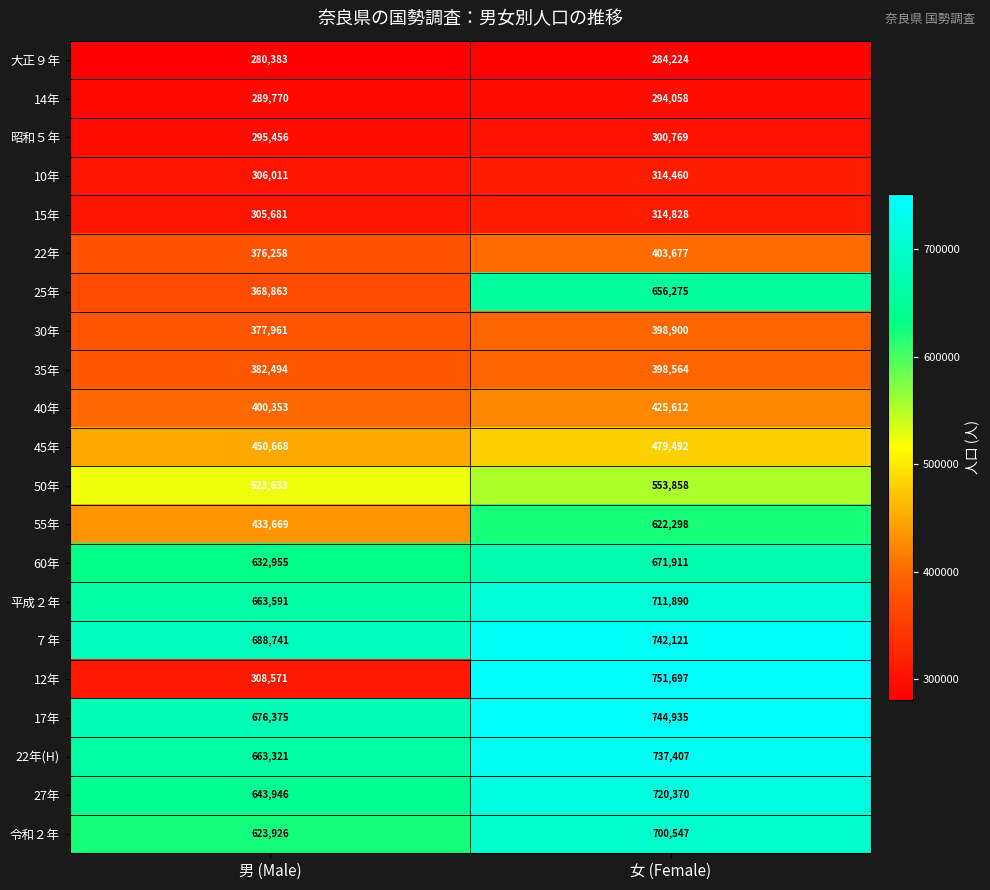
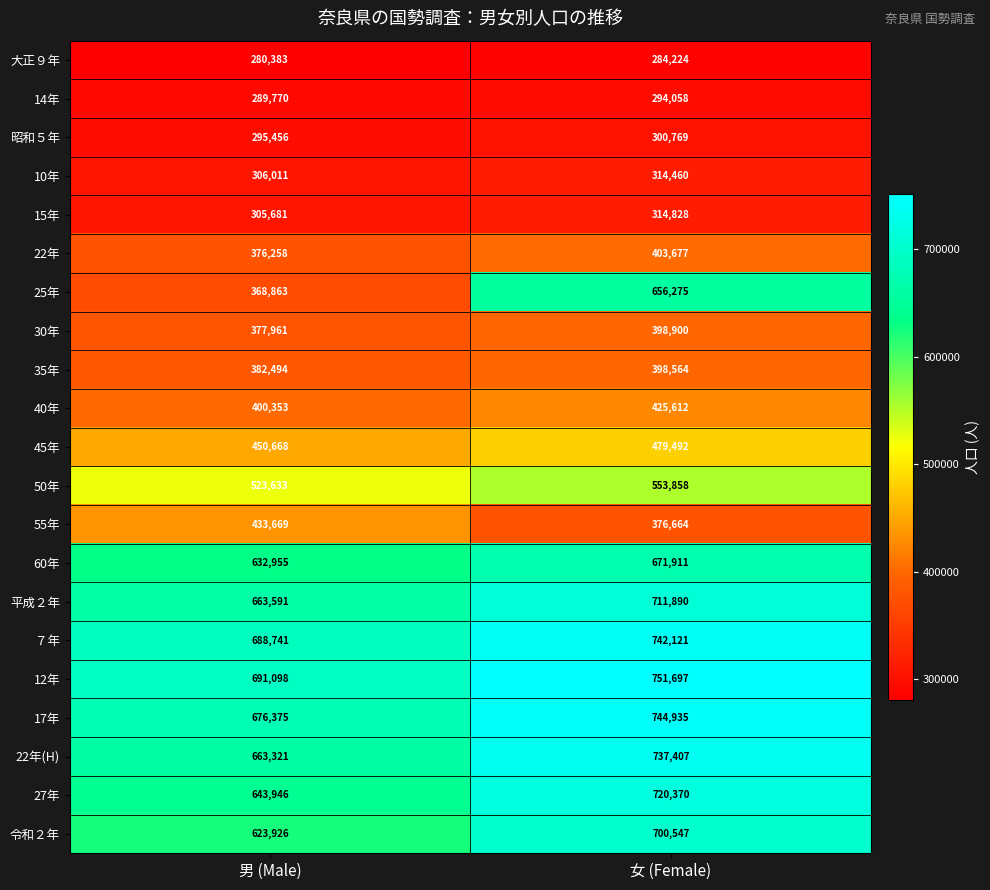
  {
    "大正９年": {
      "男 (Male)": "280,383",
      "女 (Female)": "284,224"
    },
    "14年": {
      "男 (Male)": "289,770",
      "女 (Female)": "294,058"
    },
    "昭和５年": {
      "男 (Male)": "295,456",
      "女 (Female)": "300,769"
    },
    "10年": {
      "男 (Male)": "306,011",
      "女 (Female)": "314,460"
    },
    "15年": {
      "男 (Male)": "305,681",
      "女 (Female)": "314,828"
    },
    "22年": {
      "男 (Male)": "376,258",
      "女 (Female)": "403,677"
    },
    "25年": {
      "男 (Male)": "368,863",
      "女 (Female)": "656,275"
    },
    "30年": {
      "男 (Male)": "377,961",
      "女 (Female)": "398,900"
    },
    "35年": {
      "男 (Male)": "382,494",
      "女 (Female)": "398,564"
    },
    "40年": {
      "男 (Male)": "400,353",
      "女 (Female)": "425,612"
    },
    "45年": {
      "男 (Male)": "450,668",
      "女 (Female)": "479,492"
    },
    "50年": {
      "男 (Male)": "523,633",
      "女 (Female)": "553,858"
    },
    "55年": {
      "男 (Male)": "433,669",
-     "女 (Female)": "622,298"
+     "女 (Female)": "376,664"
    },
    "60年": {
      "男 (Male)": "632,955",
      "女 (Female)": "671,911"
    },
    "平成２年": {
      "男 (Male)": "663,591",
      "女 (Female)": "711,890"
    },
    "７年": {
      "男 (Male)": "688,741",
      "女 (Female)": "742,121"
    },
    "12年": {
-     "男 (Male)": "308,571",
+     "男 (Male)": "691,098",
      "女 (Female)": "751,697"
    },
    "17年": {
      "男 (Male)": "676,375",
      "女 (Female)": "744,935"
    },
    "22年(H)": {
      "男 (Male)": "663,321",
      "女 (Female)": "737,407"
    },
    "27年": {
      "男 (Male)": "643,946",
      "女 (Female)": "720,370"
    },
    "令和２年": {
      "男 (Male)": "623,926",
      "女 (Female)": "700,547"
    }
  }
